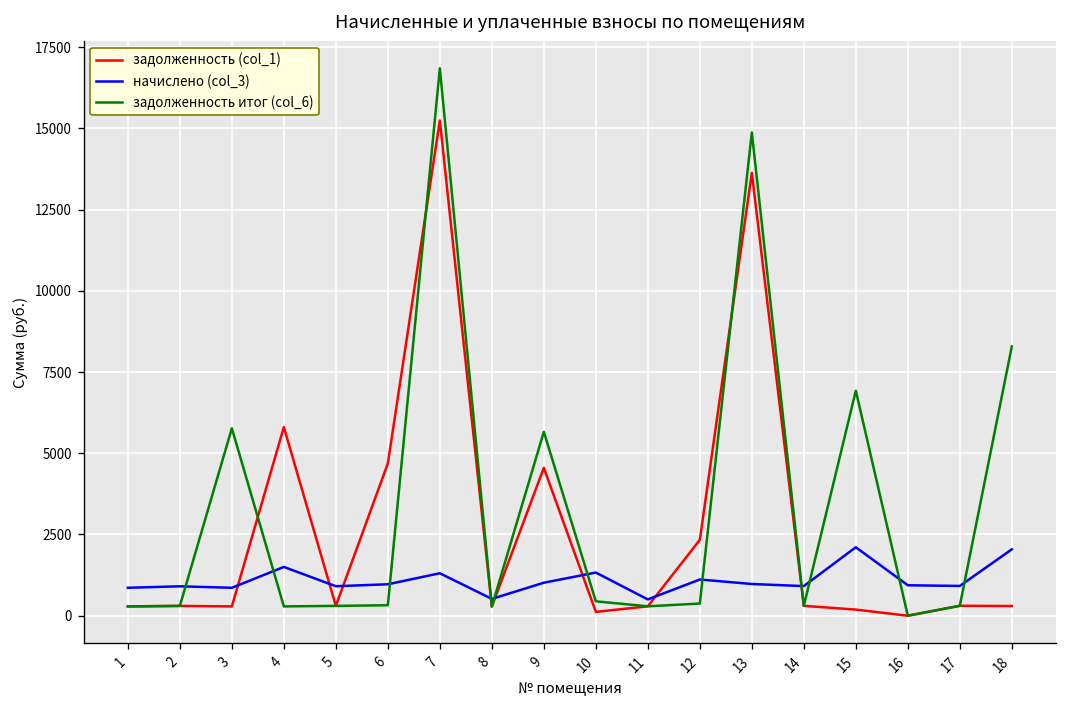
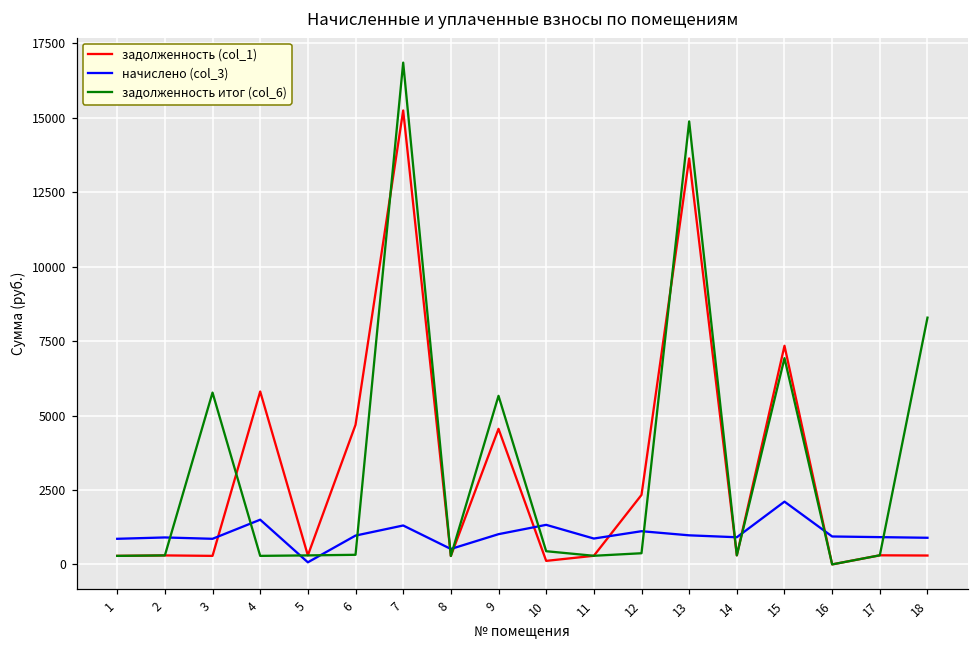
  {
    "задолженность (col_1)": {
      "3": 300,
      "4": 5800,
      "6": 4700,
      "7": 15200,
      "9": 4600,
      "10": 100,
      "12": 2300,
      "13": 13600,
-     "15": 200,
+     "15": 7300,
      "18": 300
    },
    "начислено (col_3)": {
      "1": 900,
      "2": 900,
      "3": 900,
      "4": 1500,
-     "5": 900,
+     "5": 100,
      "6": 1000,
      "7": 1300,
      "8": 500,
      "9": 1000,
      "10": 1300,
-     "11": 500,
+     "11": 900,
      "12": 1100,
      "13": 1000,
      "14": 900,
      "15": 2100,
      "16": 900,
      "17": 900,
-     "18": 2000
+     "18": 900
    },
    "задолженность итог (col_6)": {
      "3": 5800,
      "4": 300,
      "6": 300,
      "7": 16900,
      "9": 5700,
      "10": 400,
      "12": 400,
      "13": 14900,
      "15": 6900,
      "18": 8300
    }
  }
